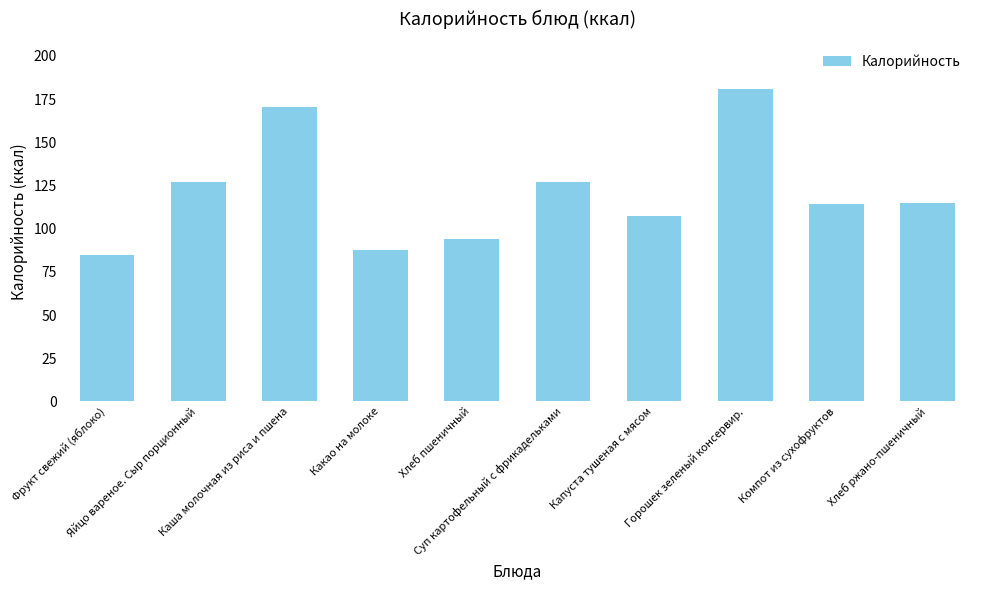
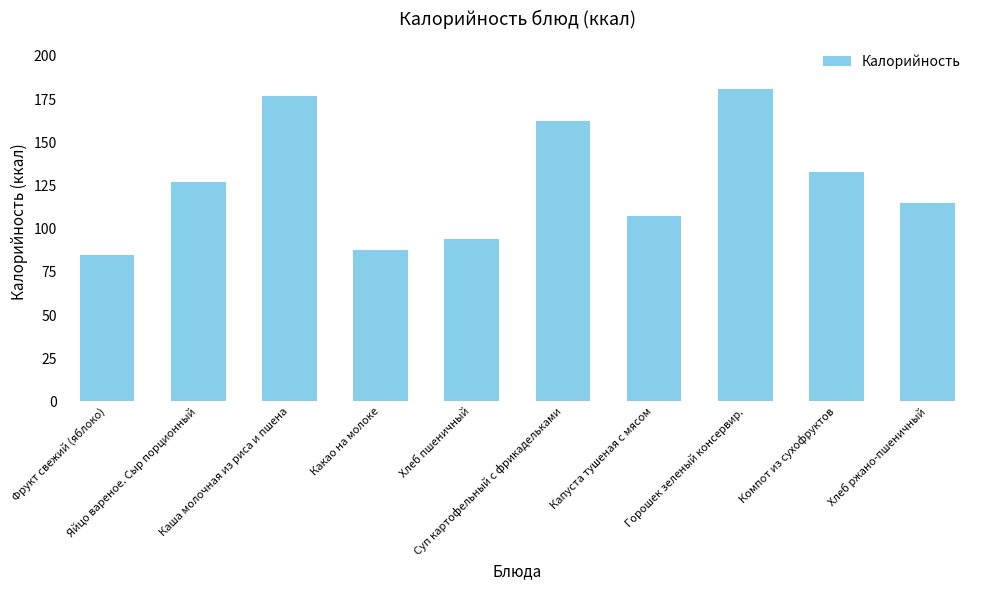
  {
    "Фрукт свежий (яблоко)": 85,
    "Яйцо вареное. Сыр порционный": 127,
-   "Каша молочная из риса и пшена": 170,
+   "Каша молочная из риса и пшена": 177,
    "Какао на молоке": 87,
    "Хлеб пшеничный": 94,
-   "Суп картофельный с фрикадельками": 127,
+   "Суп картофельный с фрикадельками": 163,
    "Капуста тушеная с мясом": 108,
    "Горошек зеленый консервир.": 181,
-   "Компот из сухофруктов": 115,
+   "Компот из сухофруктов": 133,
    "Хлеб ржано-пшеничный": 115
  }
